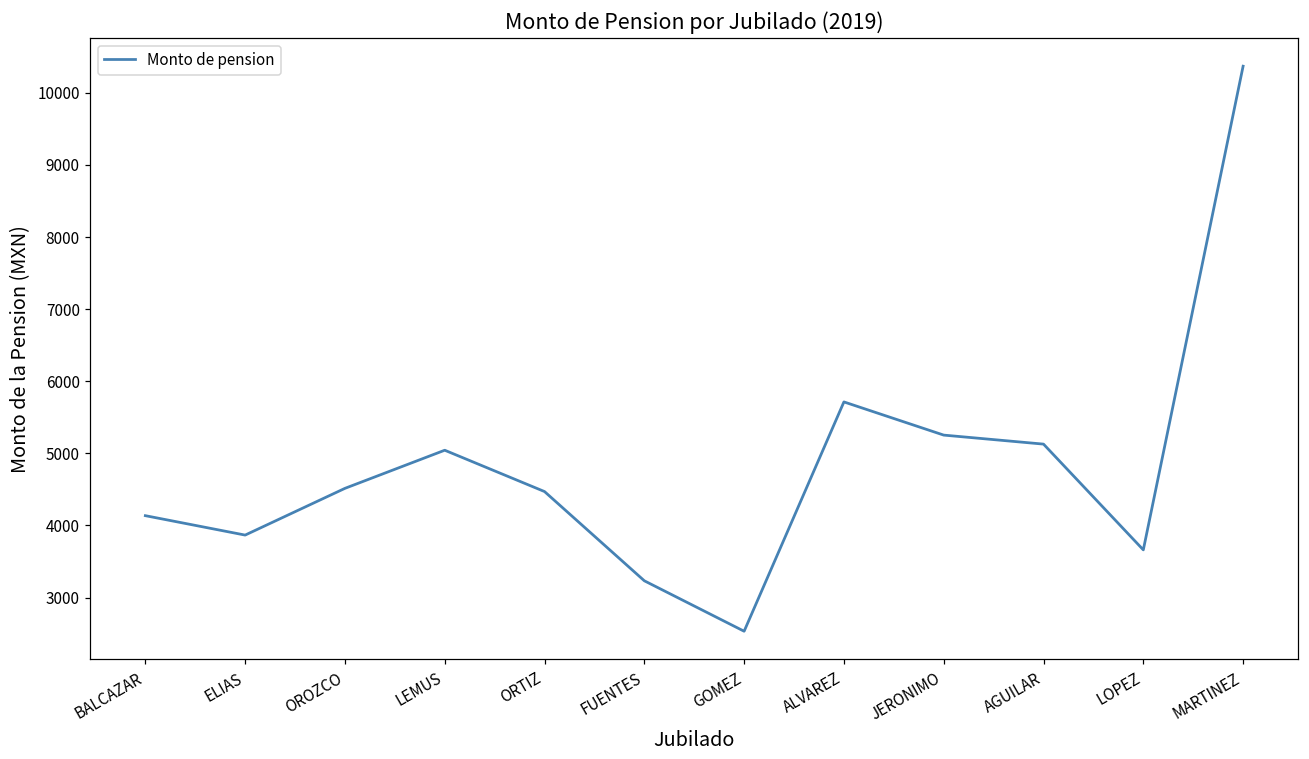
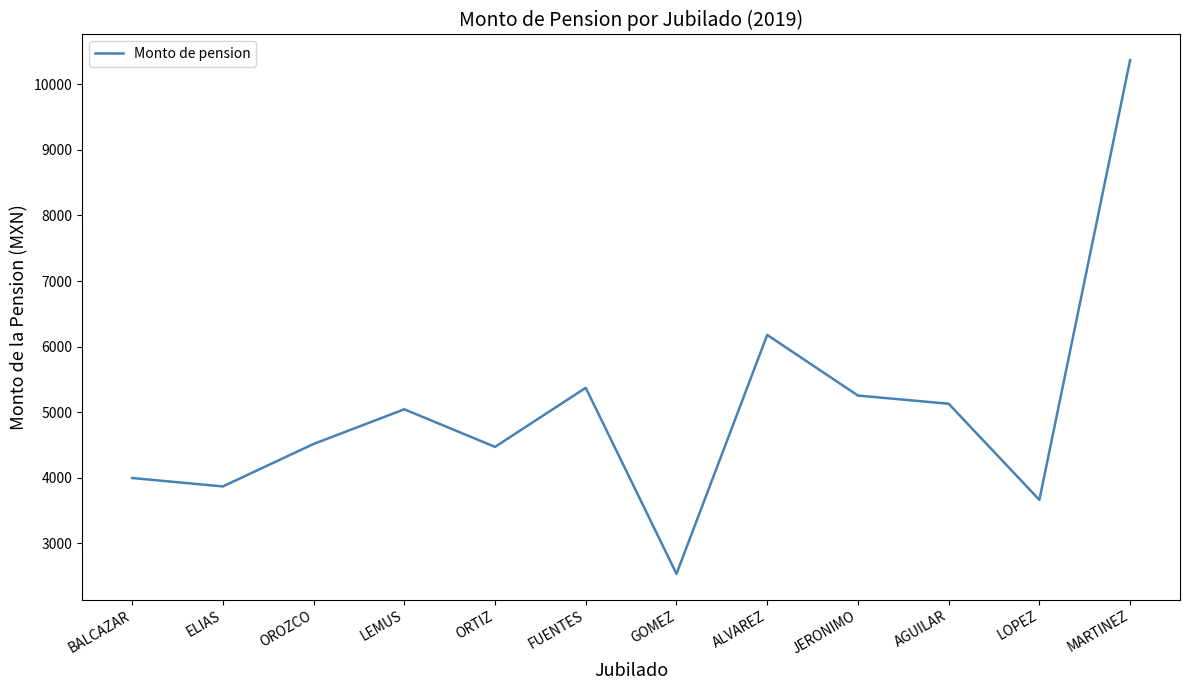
  {
-   "BALCAZAR": 4100,
+   "BALCAZAR": 4000,
    "ELIAS": 3900,
    "OROZCO": 4500,
    "LEMUS": 5000,
    "ORTIZ": 4500,
-   "FUENTES": 3200,
+   "FUENTES": 5400,
    "GOMEZ": 2500,
-   "ALVAREZ": 5700,
+   "ALVAREZ": 6200,
    "JERONIMO": 5300,
    "AGUILAR": 5100,
    "LOPEZ": 3700,
    "MARTINEZ": 10400
  }
